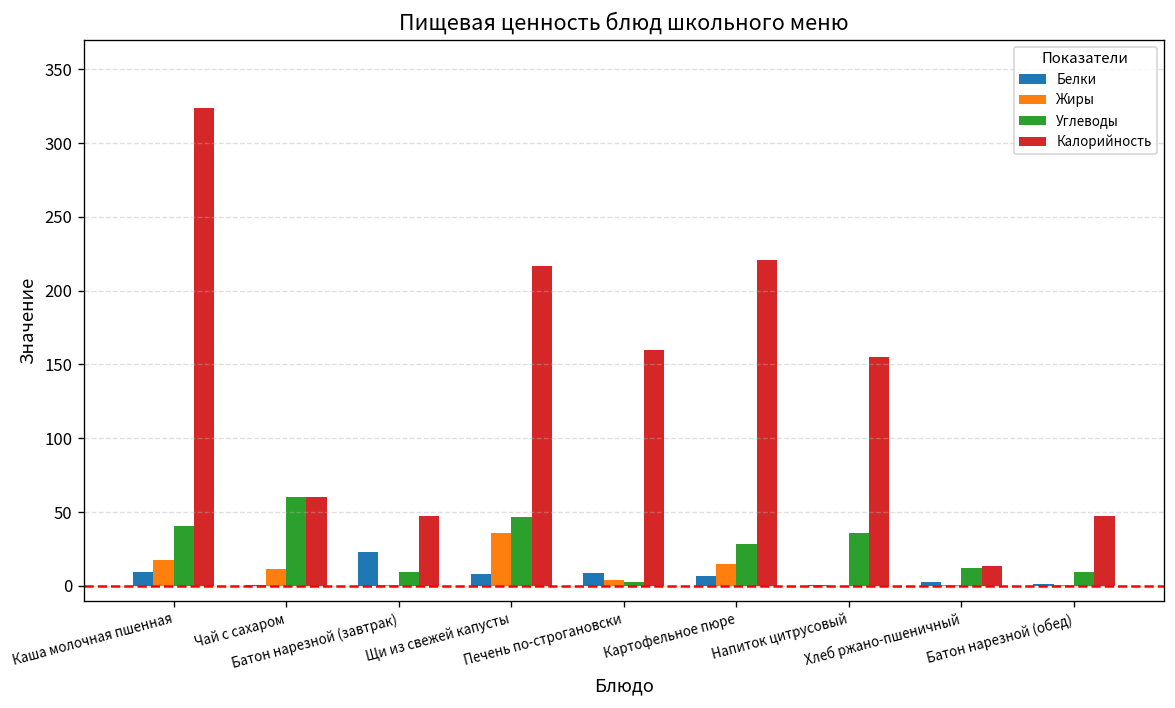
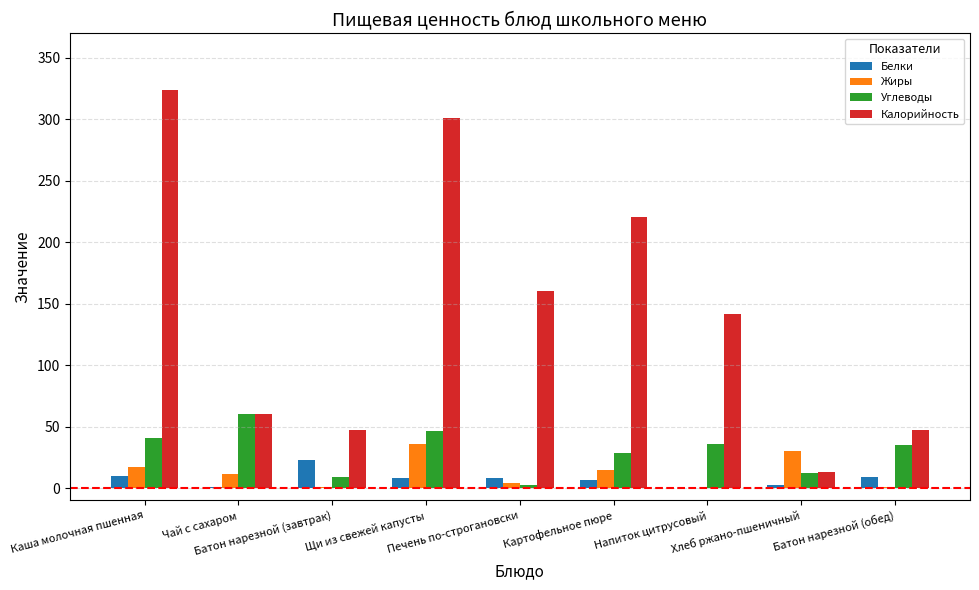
  {
    "Белки": {
      "Каша молочная пшенная": 10,
      "Батон нарезной (завтрак)": 23,
      "Щи из свежей капусты": 8,
      "Печень по-строгановски": 8,
      "Картофельное пюре": 6,
      "Хлеб ржано-пшеничный": 3,
-     "Батон нарезной (обед)": 1
+     "Батон нарезной (обед)": 9
    },
    "Жиры": {
      "Каша молочная пшенная": 17,
      "Чай с сахаром": 11,
      "Щи из свежей капусты": 36,
      "Печень по-строгановски": 4,
      "Картофельное пюре": 15,
      "Напиток цитрусовый": 0,
-     "Хлеб ржано-пшеничный": 0
+     "Хлеб ржано-пшеничный": 30
    },
    "Углеводы": {
      "Каша молочная пшенная": 41,
      "Чай с сахаром": 60,
      "Батон нарезной (завтрак)": 9,
      "Щи из свежей капусты": 47,
      "Печень по-строгановски": 2,
      "Картофельное пюре": 28,
      "Напиток цитрусовый": 36,
      "Хлеб ржано-пшеничный": 12,
-     "Батон нарезной (обед)": 9
+     "Батон нарезной (обед)": 35
    },
    "Калорийность": {
      "Каша молочная пшенная": 324,
      "Чай с сахаром": 60,
      "Батон нарезной (завтрак)": 47,
-     "Щи из свежей капусты": 217,
+     "Щи из свежей капусты": 301,
      "Печень по-строгановски": 160,
      "Картофельное пюре": 221,
-     "Напиток цитрусовый": 155,
+     "Напиток цитрусовый": 142,
      "Хлеб ржано-пшеничный": 13,
      "Батон нарезной (обед)": 47
    }
  }
